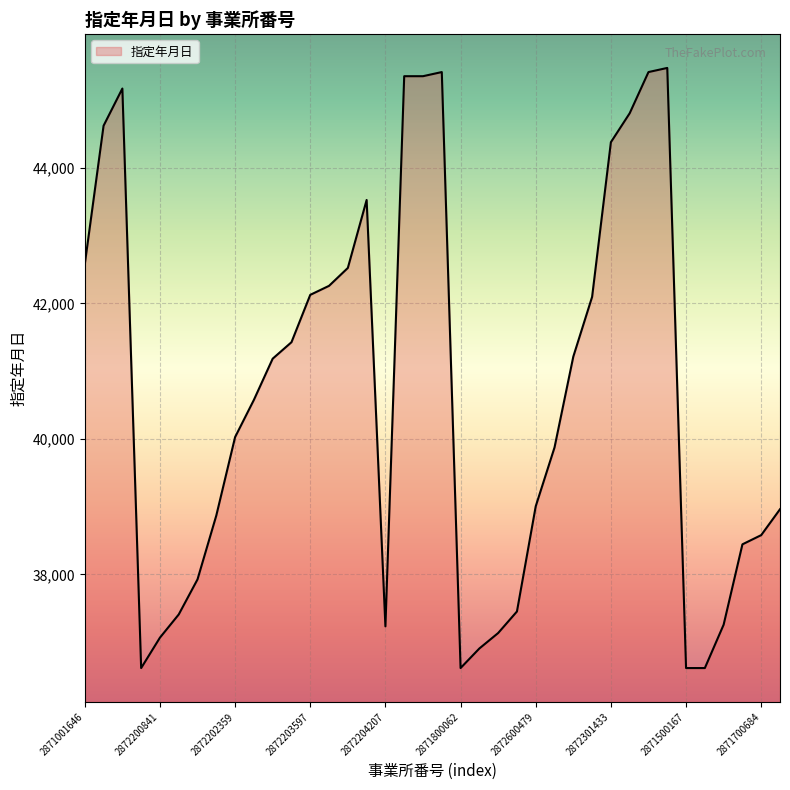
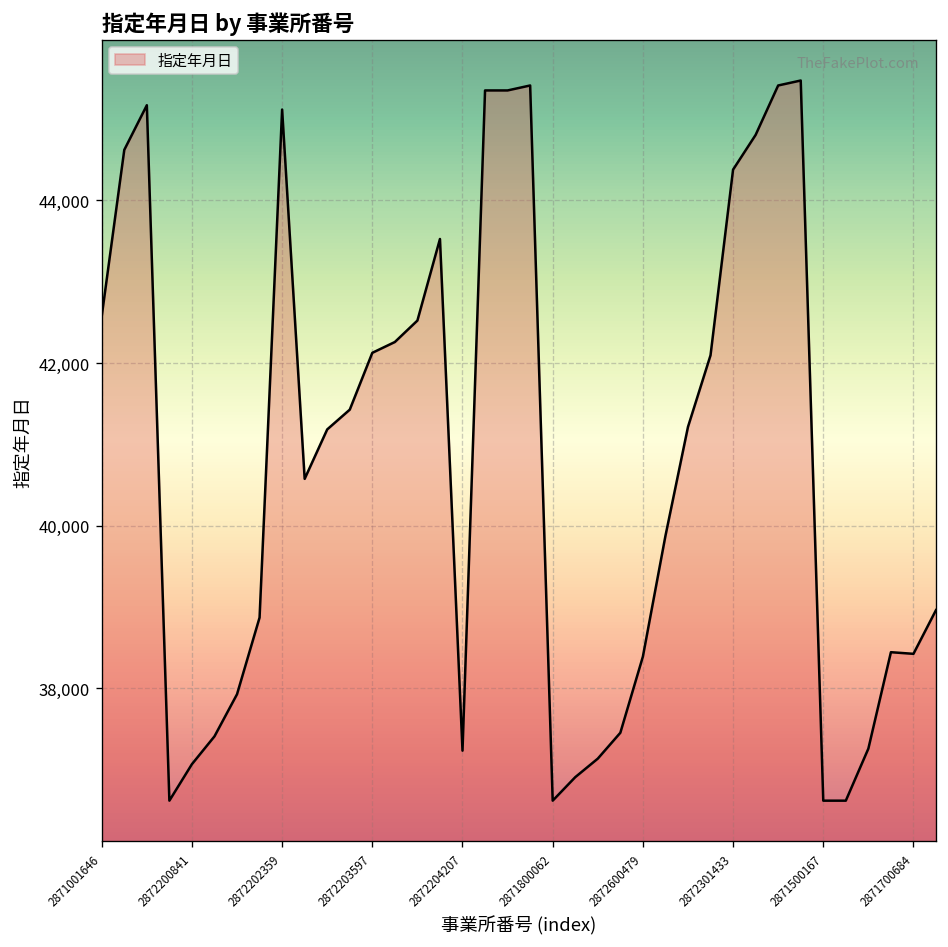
  {
    "2871001646": "42,600",
    "2872200841": "37,100",
-   "2872202359": "40,000",
+   "2872202359": "45,100",
    "2872203597": "42,100",
    "2872204207": "37,200",
    "2871800062": "36,600",
-   "2872600479": "39,000",
+   "2872600479": "38,400",
    "2872301433": "44,400",
    "2871500167": "36,600",
-   "2871700684": "38,600"
+   "2871700684": "38,400"
  }
